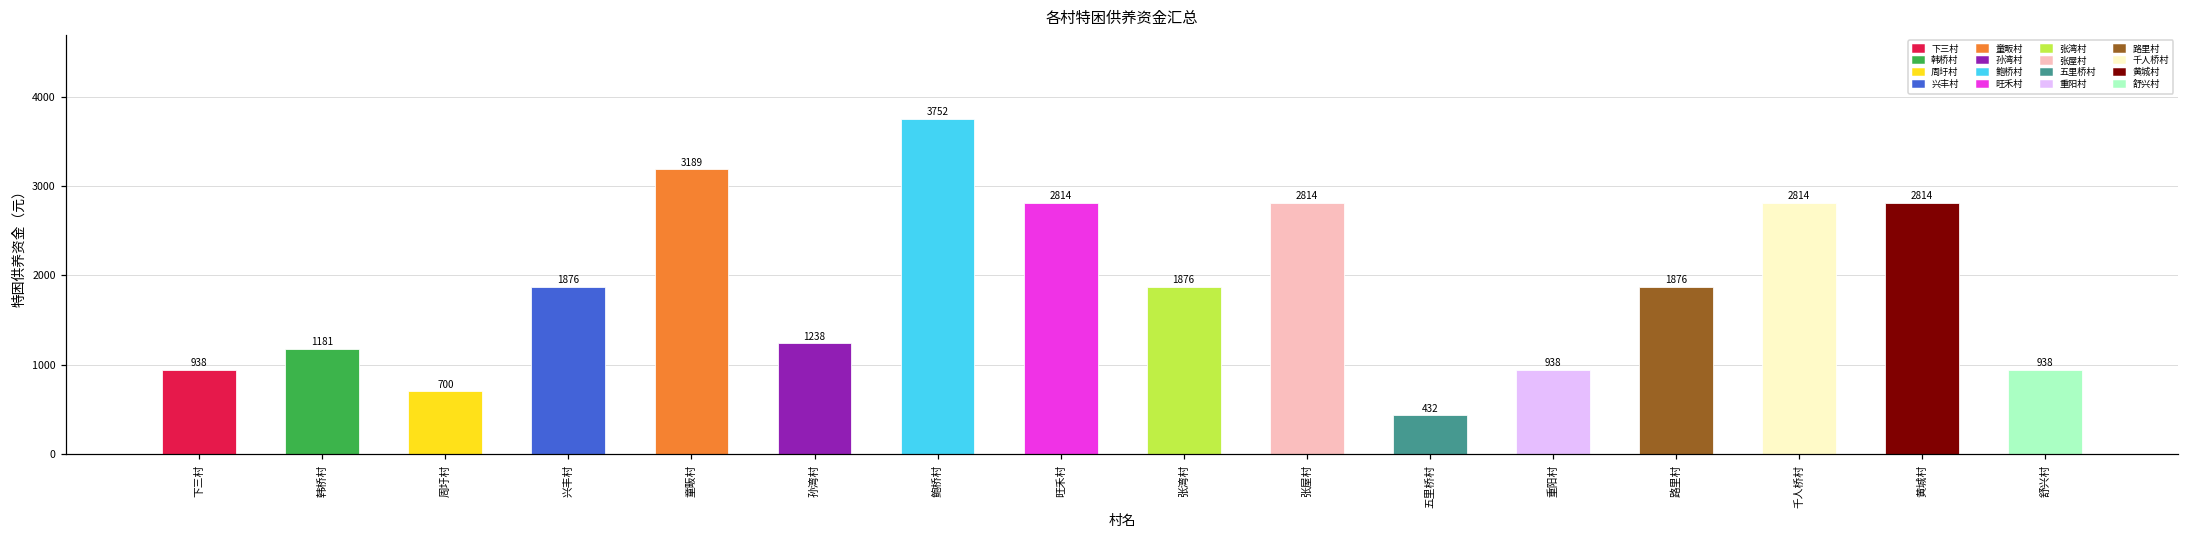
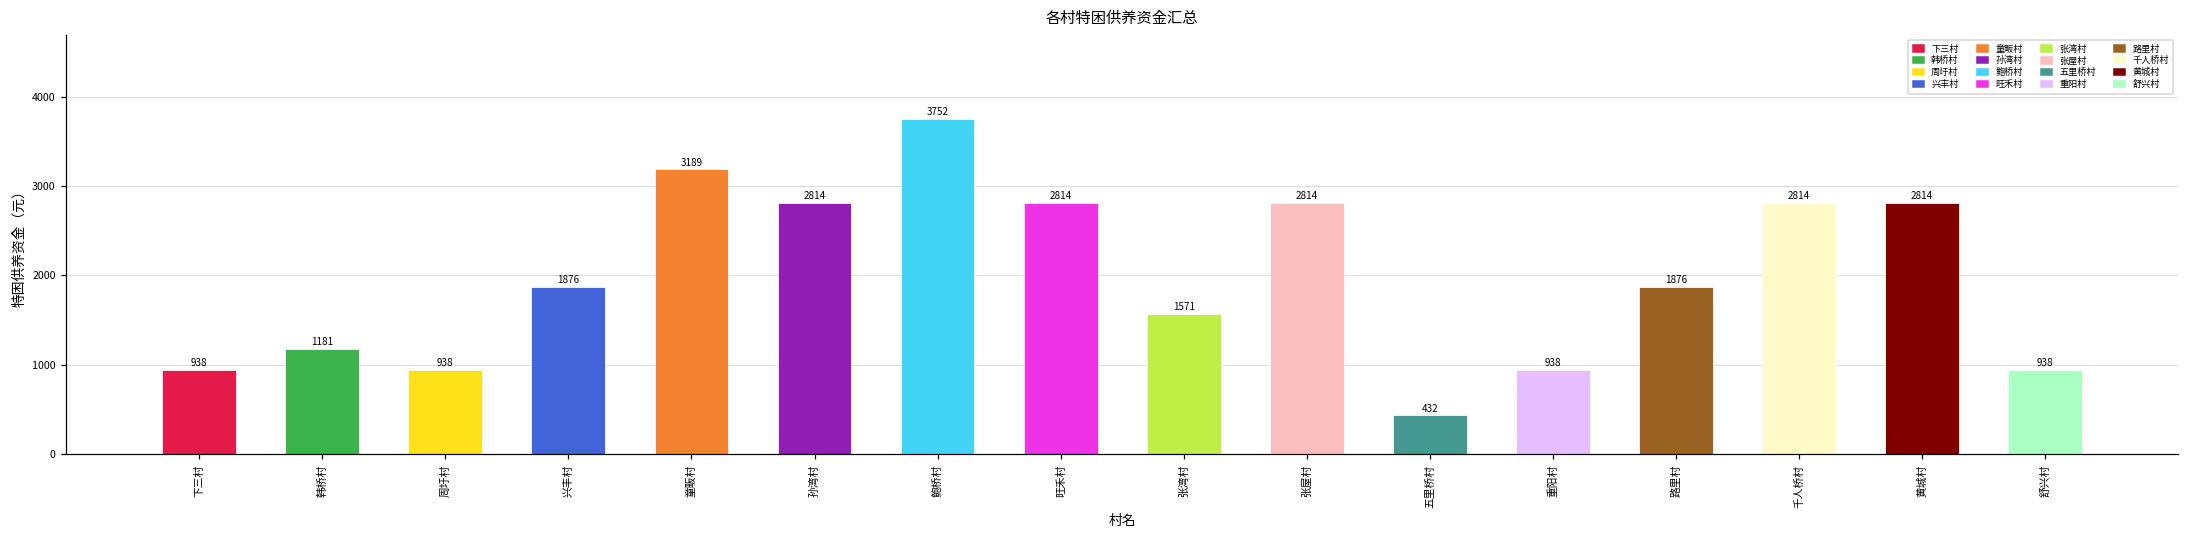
  {
    "下三村": 938,
    "韩桥村": 1181,
-   "周圩村": 700,
+   "周圩村": 938,
    "兴丰村": 1876,
    "童畈村": 3189,
-   "孙湾村": 1238,
+   "孙湾村": 2814,
    "鲍桥村": 3752,
    "旺禾村": 2814,
-   "张湾村": 1876,
+   "张湾村": 1571,
    "张屋村": 2814,
    "五里桥村": 432,
    "重阳村": 938,
    "路里村": 1876,
    "千人桥村": 2814,
    "黄城村": 2814,
    "舒兴村": 938
  }
